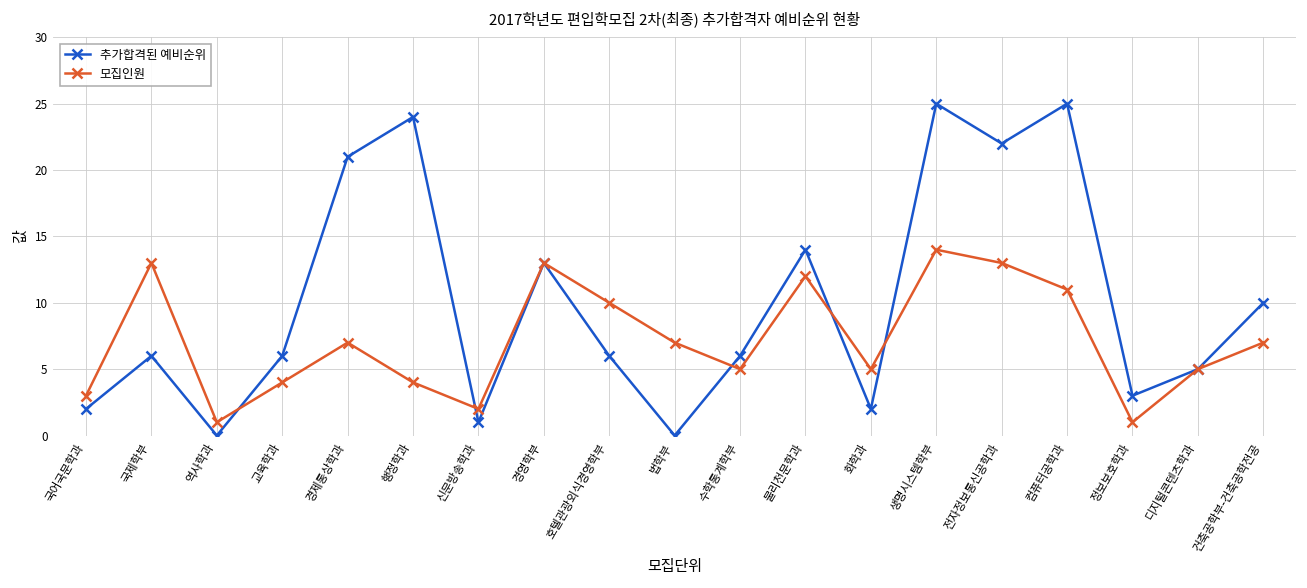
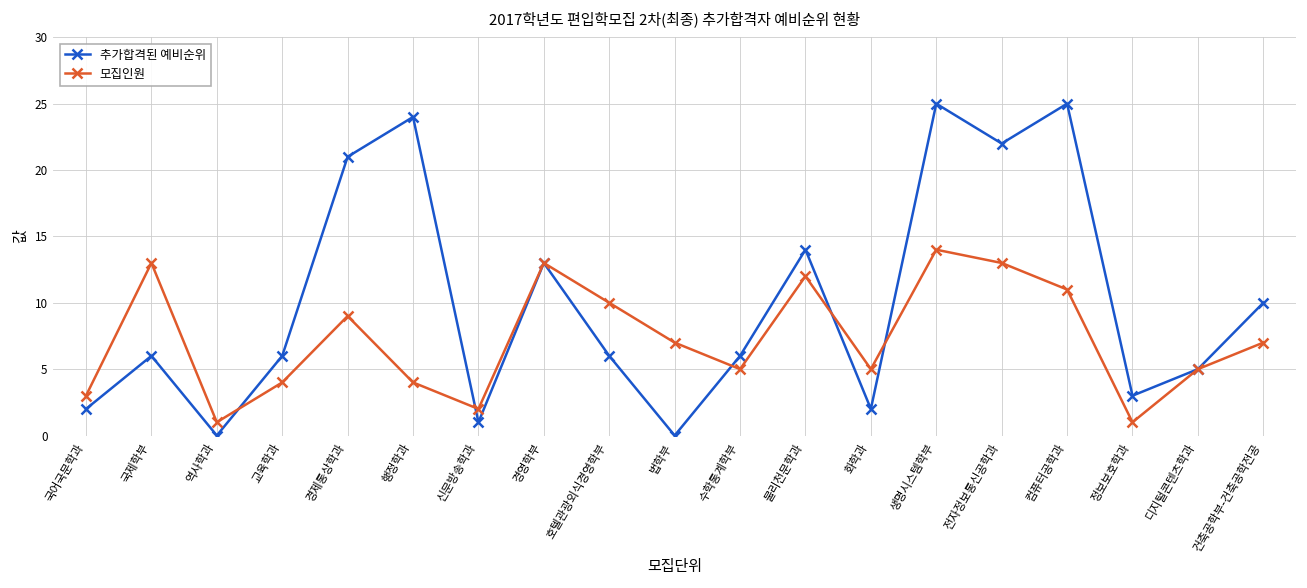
  {
    "추가합격된 예비순위": {
      "국어국문학과": 2,
      "국제학부": 6,
      "역사학과": 0,
      "교육학과": 6,
      "경제통상학과": 21,
      "행정학과": 24,
      "신문방송학과": 1,
      "호텔관광외식경영학부": 6,
      "법학부": 0,
      "수학통계학부": 6,
      "물리천문학과": 14,
      "화학과": 2,
      "생명시스템학부": 25,
      "전자정보통신공학과": 22,
      "컴퓨터공학과": 25,
      "정보보호학과": 3,
      "건축공학부-건축공학전공": 10
    },
    "모집인원": {
      "국어국문학과": 3,
      "국제학부": 13,
      "역사학과": 1,
      "교육학과": 4,
-     "경제통상학과": 7,
+     "경제통상학과": 9,
      "행정학과": 4,
      "신문방송학과": 2,
      "호텔관광외식경영학부": 10,
      "법학부": 7,
      "수학통계학부": 5,
      "물리천문학과": 12,
      "화학과": 5,
      "생명시스템학부": 14,
      "전자정보통신공학과": 13,
      "컴퓨터공학과": 11,
      "정보보호학과": 1,
      "건축공학부-건축공학전공": 7
    }
  }
